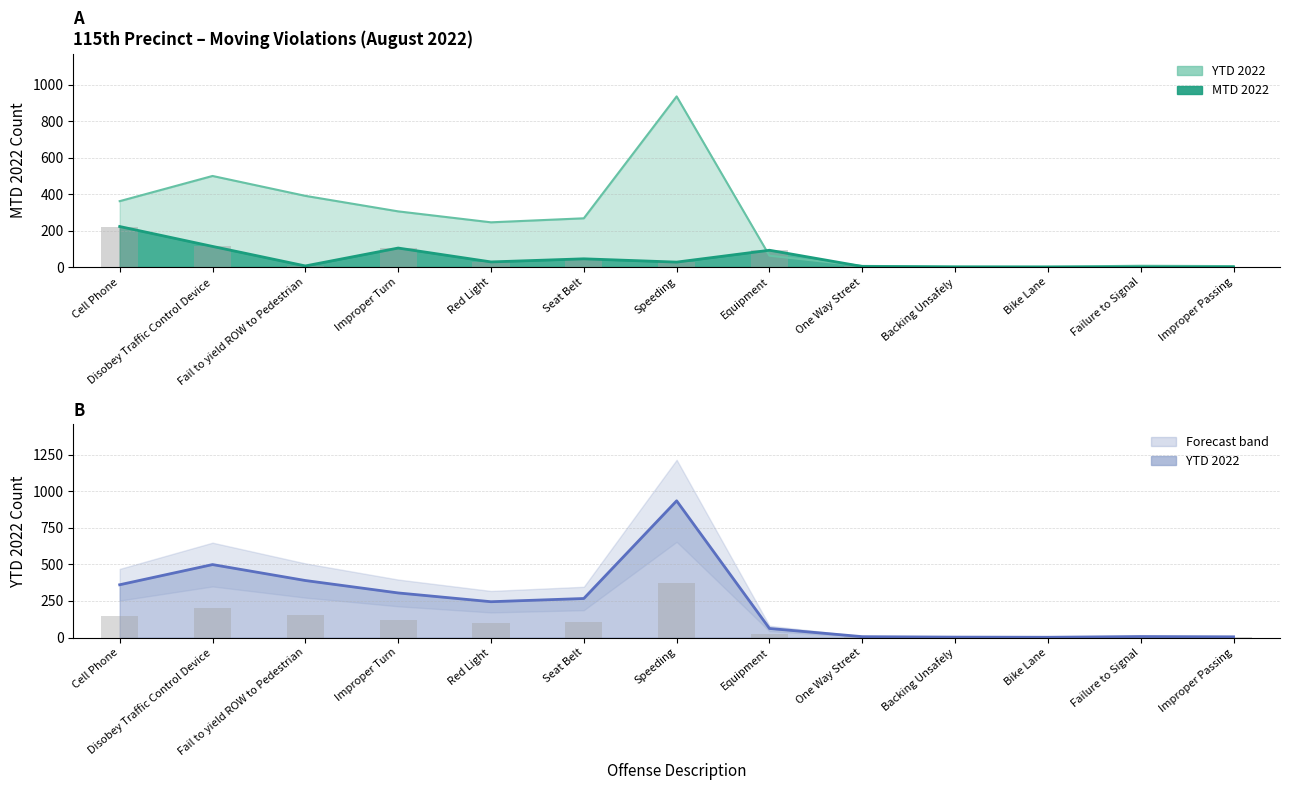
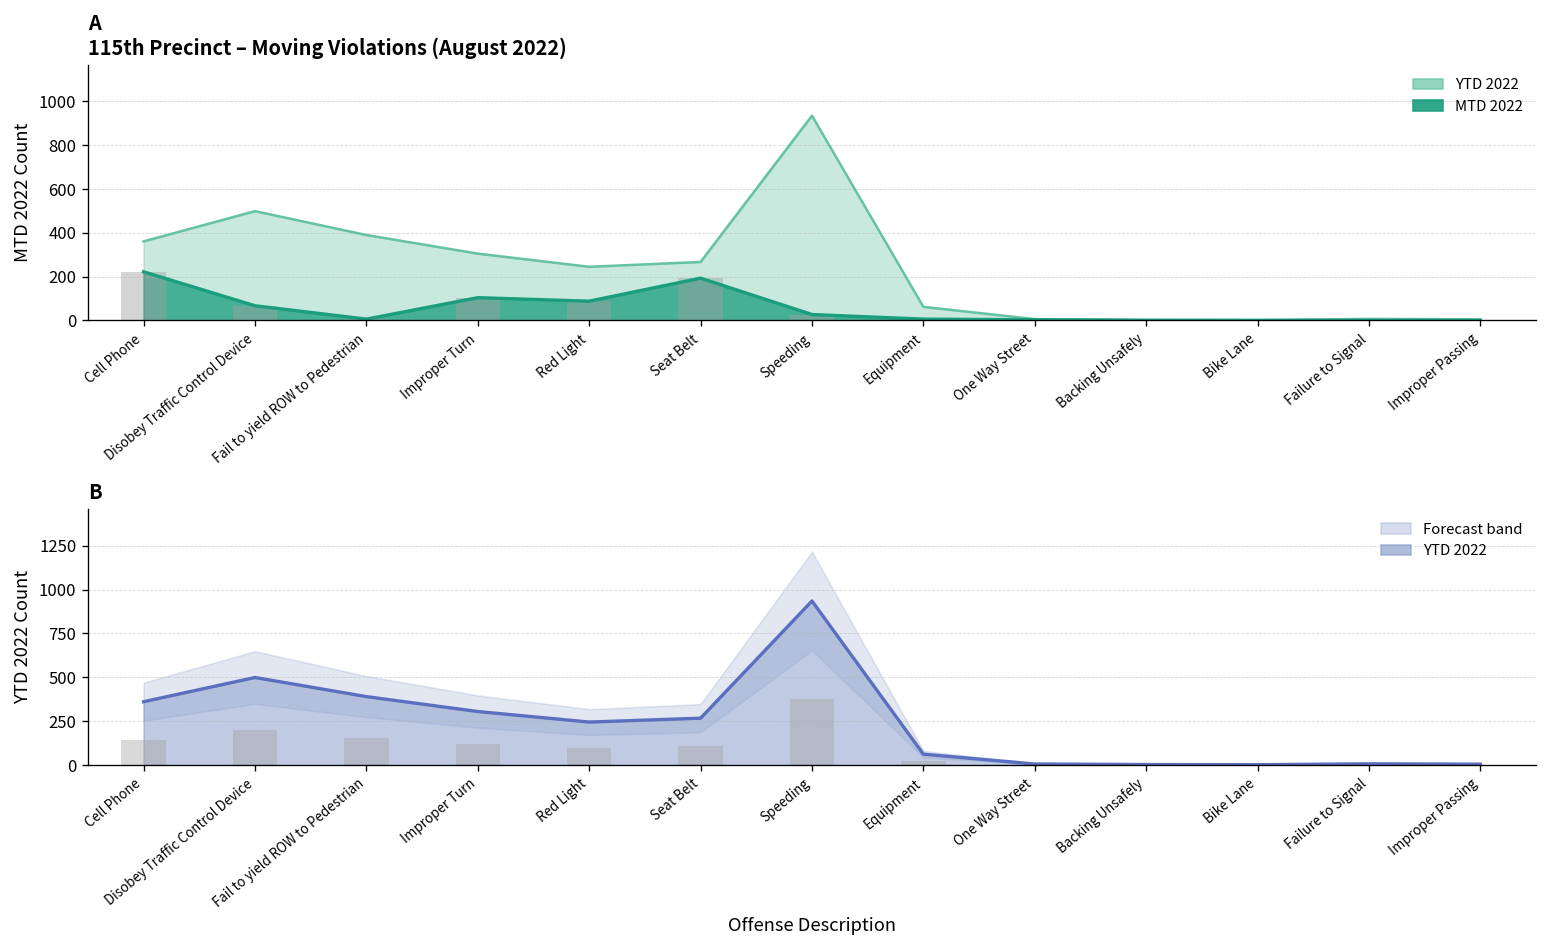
  {
    "A 115th Precinct – Moving Violations (August 2022)": {
      "MTD 2022": {
        "Cell Phone": 220,
-       "Disobey Traffic Control Device": 110,
+       "Disobey Traffic Control Device": 70,
        "Fail to yield ROW to Pedestrian": 10,
        "Improper Turn": 100,
-       "Red Light": 30,
-       "Seat Belt": 50,
+       "Red Light": 90,
+       "Seat Belt": 190,
        "Speeding": 30,
-       "Equipment": 90
+       "Equipment": 10
      }
    }
  }
